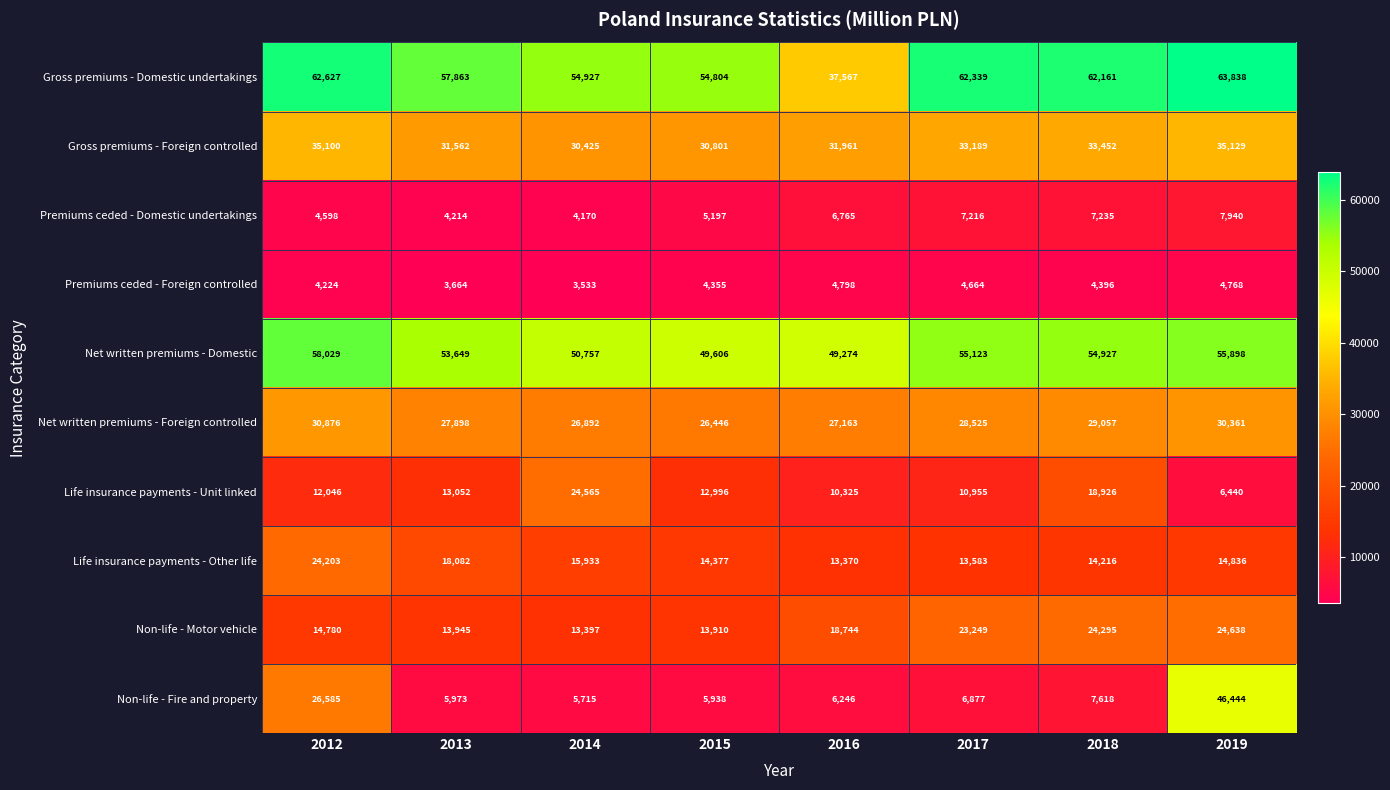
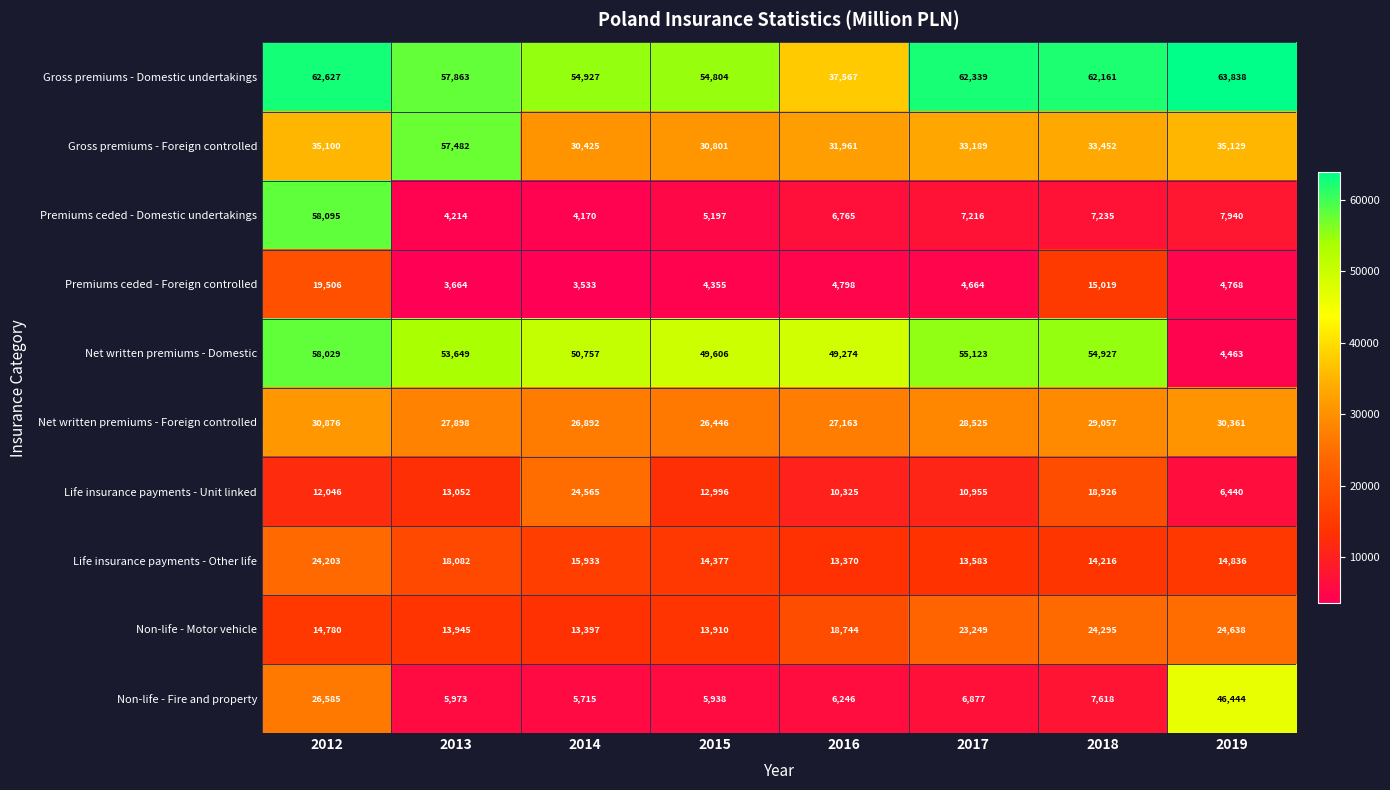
  {
    "Gross premiums - Domestic undertakings": {
      "2012": "62,627",
      "2013": "57,863",
      "2014": "54,927",
      "2015": "54,804",
      "2016": "37,567",
      "2017": "62,339",
      "2018": "62,161",
      "2019": "63,838"
    },
    "Gross premiums - Foreign controlled": {
      "2012": "35,100",
-     "2013": "31,562",
+     "2013": "57,482",
      "2014": "30,425",
      "2015": "30,801",
      "2016": "31,961",
      "2017": "33,189",
      "2018": "33,452",
      "2019": "35,129"
    },
    "Premiums ceded - Domestic undertakings": {
-     "2012": "4,598",
+     "2012": "58,095",
      "2013": "4,214",
      "2014": "4,170",
      "2015": "5,197",
      "2016": "6,765",
      "2017": "7,216",
      "2018": "7,235",
      "2019": "7,940"
    },
    "Premiums ceded - Foreign controlled": {
-     "2012": "4,224",
+     "2012": "19,506",
      "2013": "3,664",
      "2014": "3,533",
      "2015": "4,355",
      "2016": "4,798",
      "2017": "4,664",
-     "2018": "4,396",
+     "2018": "15,019",
      "2019": "4,768"
    },
    "Net written premiums - Domestic": {
      "2012": "58,029",
      "2013": "53,649",
      "2014": "50,757",
      "2015": "49,606",
      "2016": "49,274",
      "2017": "55,123",
      "2018": "54,927",
-     "2019": "55,898"
+     "2019": "4,463"
    },
    "Net written premiums - Foreign controlled": {
      "2012": "30,876",
      "2013": "27,898",
      "2014": "26,892",
      "2015": "26,446",
      "2016": "27,163",
      "2017": "28,525",
      "2018": "29,057",
      "2019": "30,361"
    },
    "Life insurance payments - Unit linked": {
      "2012": "12,046",
      "2013": "13,052",
      "2014": "24,565",
      "2015": "12,996",
      "2016": "10,325",
      "2017": "10,955",
      "2018": "18,926",
      "2019": "6,440"
    },
    "Life insurance payments - Other life": {
      "2012": "24,203",
      "2013": "18,082",
      "2014": "15,933",
      "2015": "14,377",
      "2016": "13,370",
      "2017": "13,583",
      "2018": "14,216",
      "2019": "14,836"
    },
    "Non-life - Motor vehicle": {
      "2012": "14,780",
      "2013": "13,945",
      "2014": "13,397",
      "2015": "13,910",
      "2016": "18,744",
      "2017": "23,249",
      "2018": "24,295",
      "2019": "24,638"
    },
    "Non-life - Fire and property": {
      "2012": "26,585",
      "2013": "5,973",
      "2014": "5,715",
      "2015": "5,938",
      "2016": "6,246",
      "2017": "6,877",
      "2018": "7,618",
      "2019": "46,444"
    }
  }
